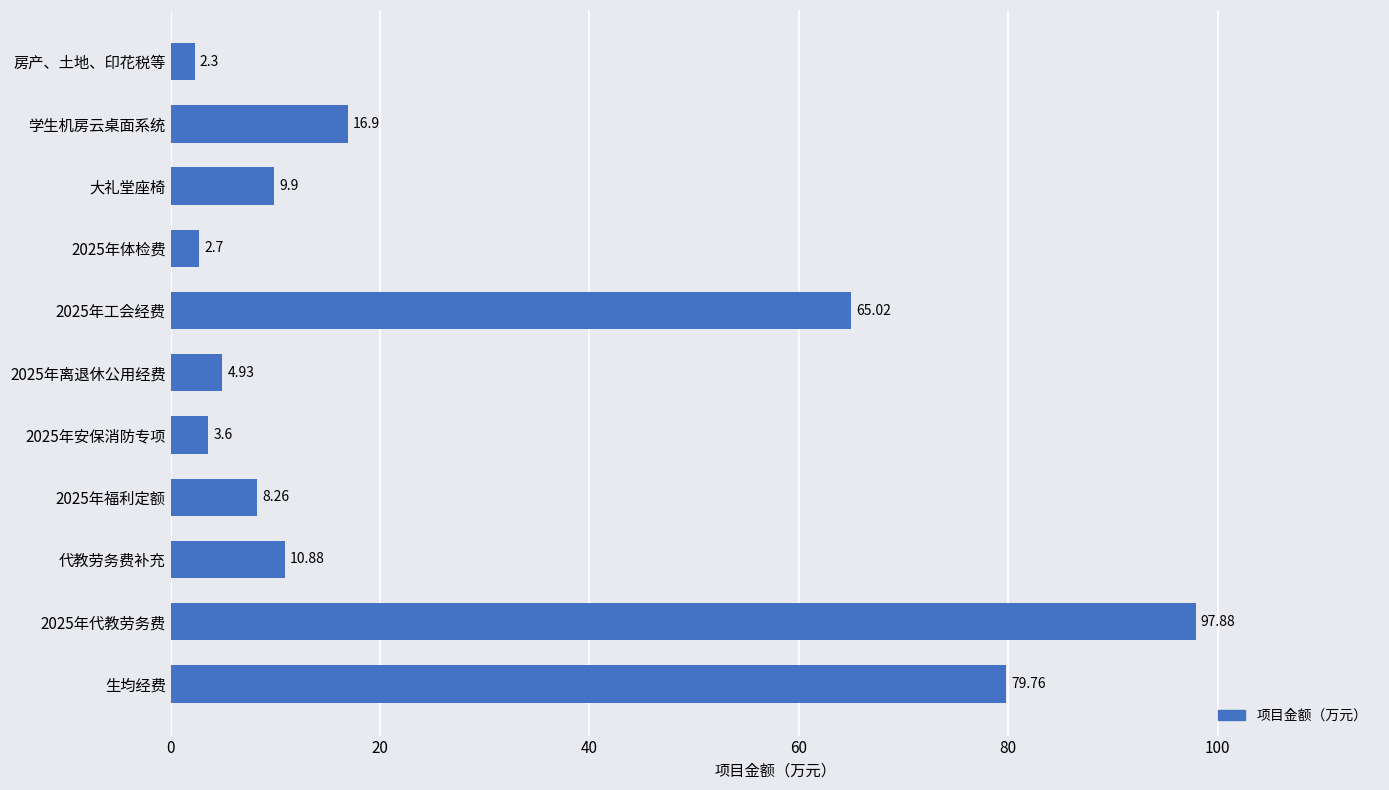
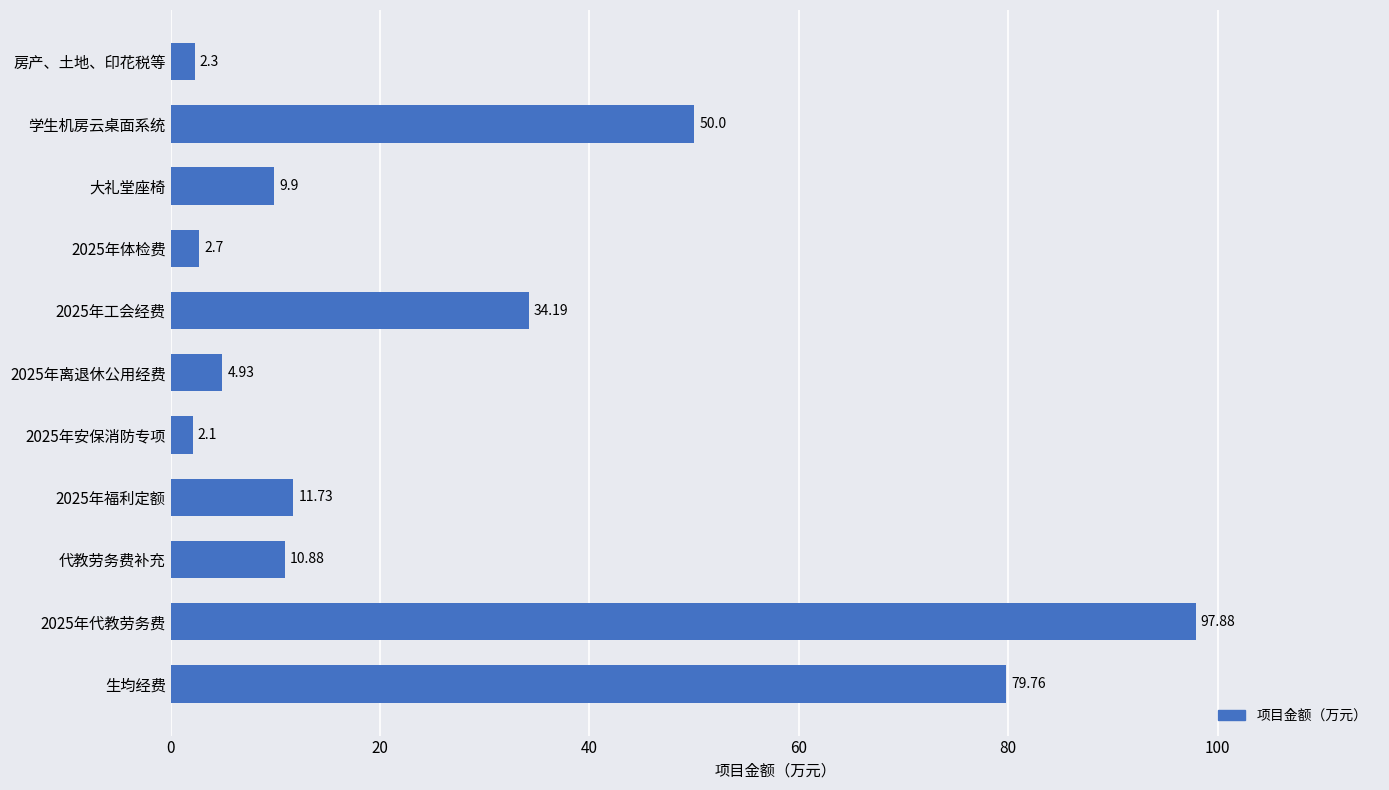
  {
    "房产、土地、印花税等": 2.3,
-   "学生机房云桌面系统": 16.9,
+   "学生机房云桌面系统": 50.0,
    "大礼堂座椅": 9.9,
    "2025年体检费": 2.7,
-   "2025年工会经费": 65.02,
+   "2025年工会经费": 34.19,
    "2025年离退休公用经费": 4.93,
-   "2025年安保消防专项": 3.6,
-   "2025年福利定额": 8.26,
+   "2025年安保消防专项": 2.1,
+   "2025年福利定额": 11.73,
    "代教劳务费补充": 10.88,
    "2025年代教劳务费": 97.88,
    "生均经费": 79.76
  }
